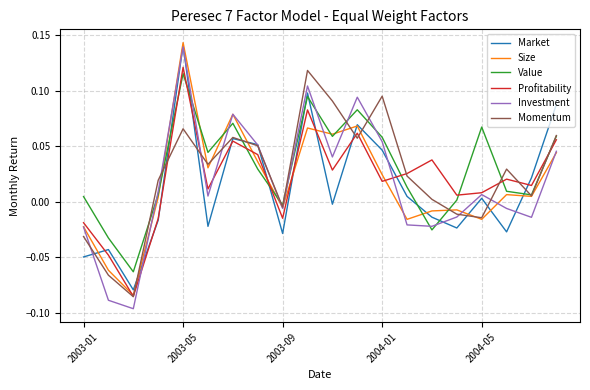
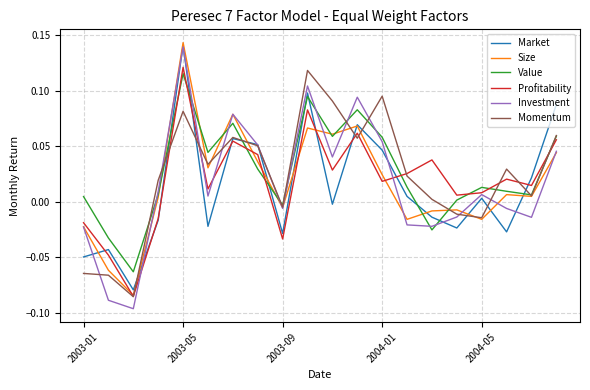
  {
    "Market": {
      "2003-01": -0.050,
      "2003-09": -0.029,
      "2004-01": 0.046,
      "2004-05": 0.003
    },
    "Size": {
      "2003-05": 0.143,
      "2004-01": 0.024
    },
    "Value": {
      "2003-01": 0.005,
      "2003-05": 0.115,
      "2004-01": 0.058,
-     "2004-05": 0.067
+     "2004-05": 0.013
    },
    "Profitability": {
      "2003-01": -0.019,
      "2003-05": 0.121,
-     "2003-09": -0.015,
+     "2003-09": -0.034,
      "2004-01": 0.018
    },
    "Investment": {
      "2004-01": 0.054
    },
    "Momentum": {
-     "2003-01": -0.031,
-     "2003-05": 0.066,
+     "2003-01": -0.065,
+     "2003-05": 0.081,
      "2004-01": 0.095
    }
  }
